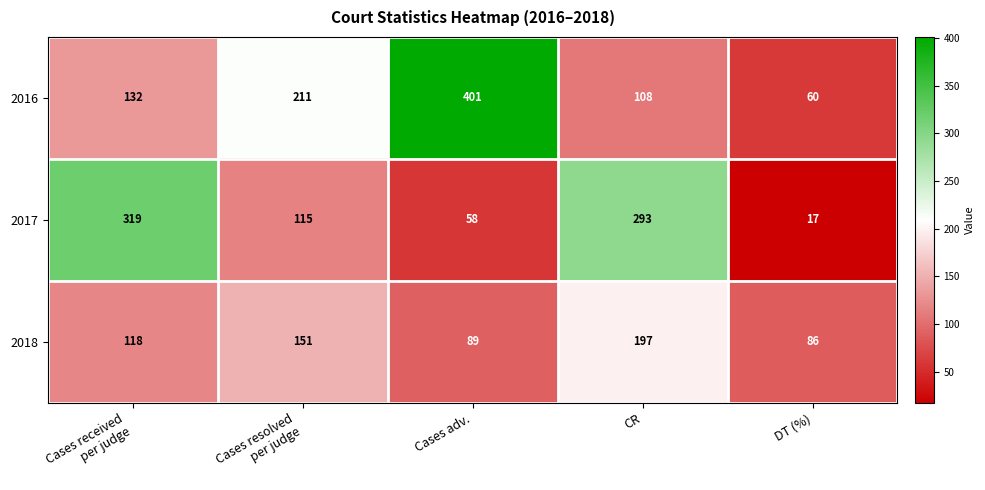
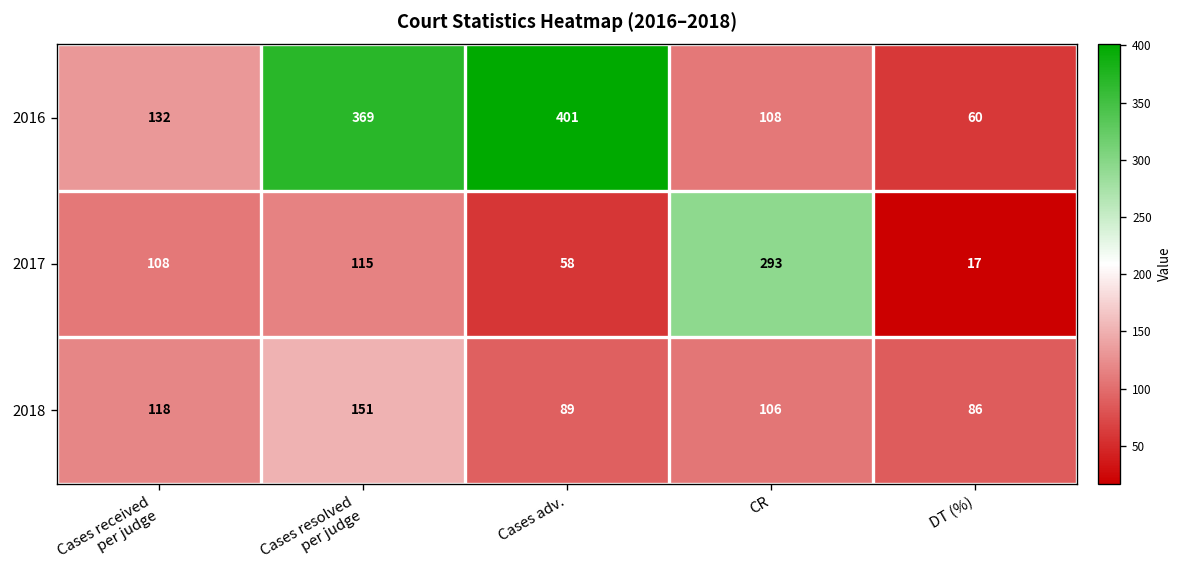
  {
    "2016": {
      "Cases received per judge": 132,
-     "Cases resolved per judge": 211,
+     "Cases resolved per judge": 369,
      "Cases adv.": 401,
      "CR": 108,
      "DT (%)": 60
    },
    "2017": {
-     "Cases received per judge": 319,
+     "Cases received per judge": 108,
      "Cases resolved per judge": 115,
      "Cases adv.": 58,
      "CR": 293,
      "DT (%)": 17
    },
    "2018": {
      "Cases received per judge": 118,
      "Cases resolved per judge": 151,
      "Cases adv.": 89,
-     "CR": 197,
+     "CR": 106,
      "DT (%)": 86
    }
  }
